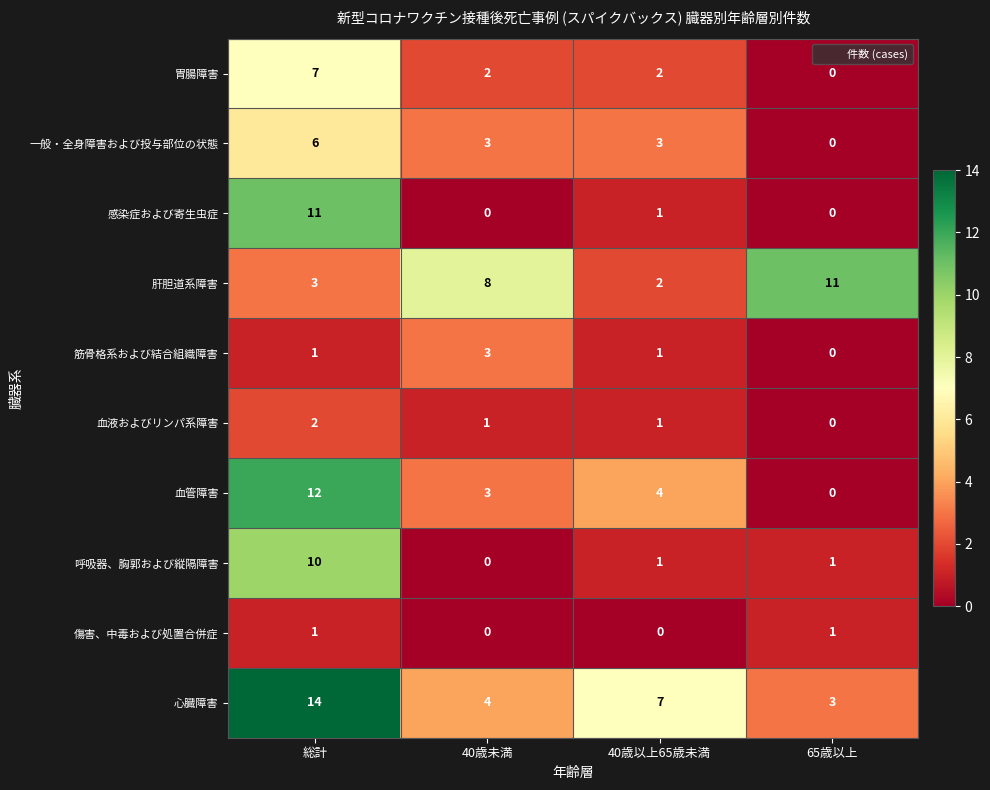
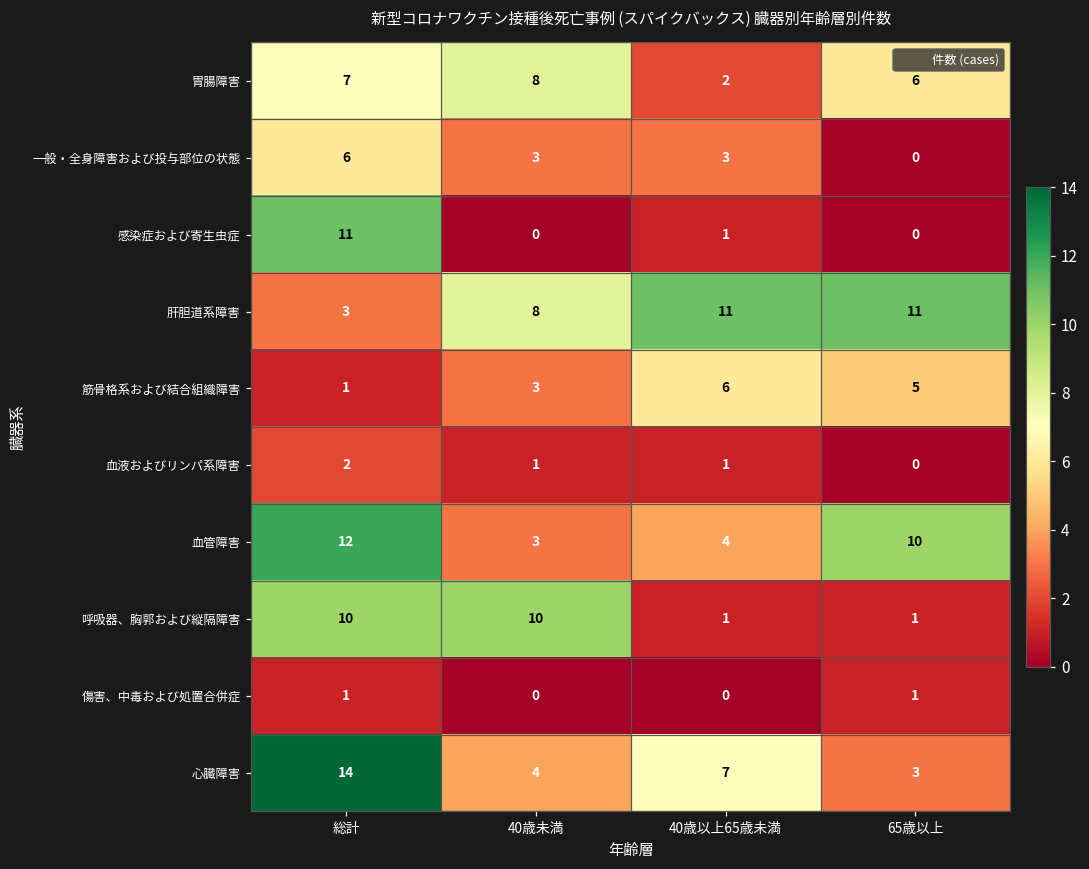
  {
    "胃腸障害": {
      "総計": 7,
-     "40歳未満": 2,
+     "40歳未満": 8,
      "40歳以上65歳未満": 2,
-     "65歳以上": 0
+     "65歳以上": 6
    },
    "一般・全身障害および投与部位の状態": {
      "総計": 6,
      "40歳未満": 3,
      "40歳以上65歳未満": 3,
      "65歳以上": 0
    },
    "感染症および寄生虫症": {
      "総計": 11,
      "40歳未満": 0,
      "40歳以上65歳未満": 1,
      "65歳以上": 0
    },
    "肝胆道系障害": {
      "総計": 3,
      "40歳未満": 8,
-     "40歳以上65歳未満": 2,
+     "40歳以上65歳未満": 11,
      "65歳以上": 11
    },
    "筋骨格系および結合組織障害": {
      "総計": 1,
      "40歳未満": 3,
-     "40歳以上65歳未満": 1,
-     "65歳以上": 0
+     "40歳以上65歳未満": 6,
+     "65歳以上": 5
    },
    "血液およびリンパ系障害": {
      "総計": 2,
      "40歳未満": 1,
      "40歳以上65歳未満": 1,
      "65歳以上": 0
    },
    "血管障害": {
      "総計": 12,
      "40歳未満": 3,
      "40歳以上65歳未満": 4,
-     "65歳以上": 0
+     "65歳以上": 10
    },
    "呼吸器、胸郭および縦隔障害": {
      "総計": 10,
-     "40歳未満": 0,
+     "40歳未満": 10,
      "40歳以上65歳未満": 1,
      "65歳以上": 1
    },
    "傷害、中毒および処置合併症": {
      "総計": 1,
      "40歳未満": 0,
      "40歳以上65歳未満": 0,
      "65歳以上": 1
    },
    "心臓障害": {
      "総計": 14,
      "40歳未満": 4,
      "40歳以上65歳未満": 7,
      "65歳以上": 3
    }
  }
